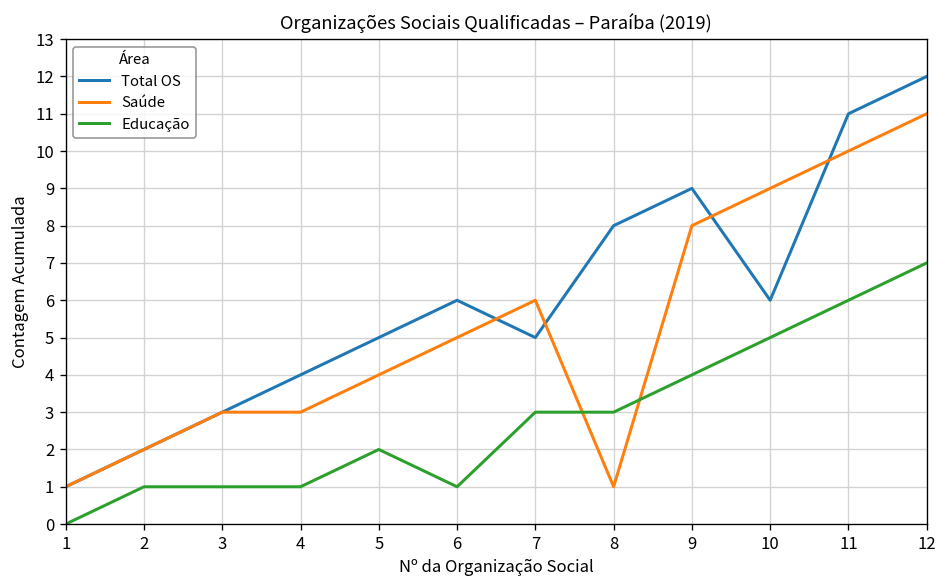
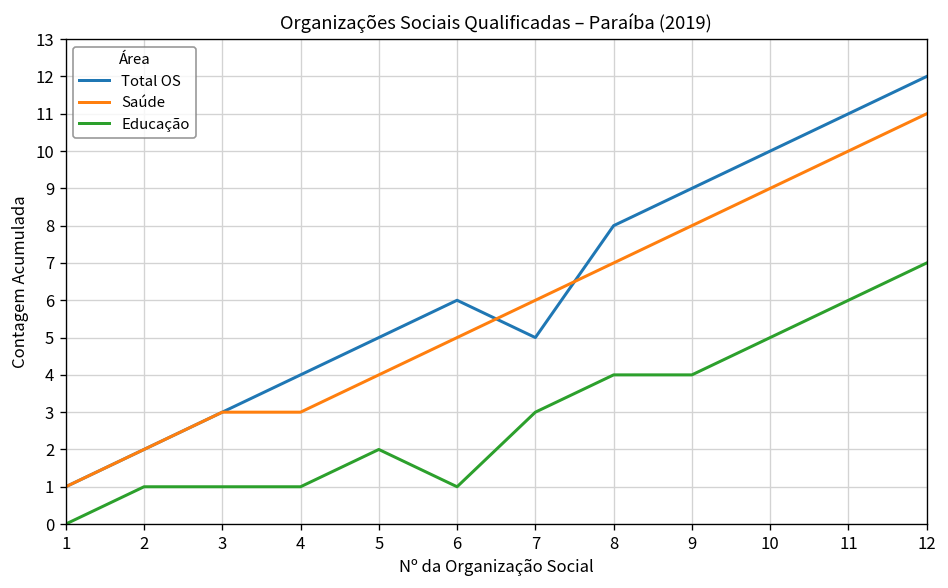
  {
    "Total OS": {
      "4": 4,
      "5": 5,
      "6": 6,
      "7": 5,
      "8": 8,
      "9": 9,
-     "10": 6,
+     "10": 10,
      "11": 11,
      "12": 12
    },
    "Saúde": {
      "4": 3,
      "5": 4,
      "6": 5,
      "7": 6,
-     "8": 1,
+     "8": 7,
      "9": 8,
      "10": 9,
      "11": 10,
      "12": 11
    },
    "Educação": {
      "1": 0,
      "2": 1,
      "3": 1,
      "4": 1,
      "5": 2,
      "6": 1,
      "7": 3,
-     "8": 3,
+     "8": 4,
      "9": 4,
      "10": 5,
      "11": 6,
      "12": 7
    }
  }
